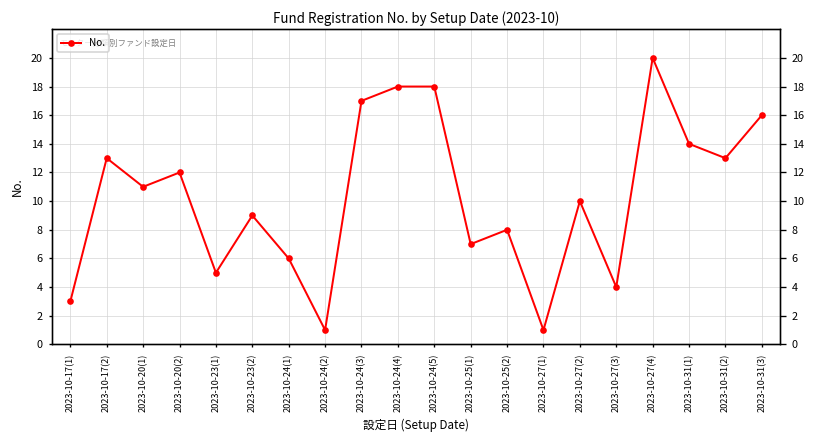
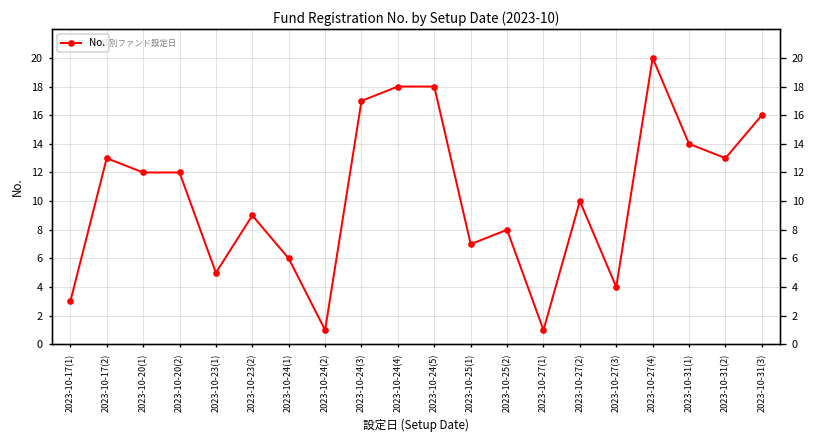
  {
    "2023-10-17(1)": 3,
    "2023-10-17(2)": 13,
-   "2023-10-20(1)": 11,
+   "2023-10-20(1)": 12,
    "2023-10-20(2)": 12,
    "2023-10-23(1)": 5,
    "2023-10-23(2)": 9,
    "2023-10-24(1)": 6,
    "2023-10-24(2)": 1,
    "2023-10-24(3)": 17,
    "2023-10-24(4)": 18,
    "2023-10-24(5)": 18,
    "2023-10-25(1)": 7,
    "2023-10-25(2)": 8,
    "2023-10-27(1)": 1,
    "2023-10-27(2)": 10,
    "2023-10-27(3)": 4,
    "2023-10-27(4)": 20,
    "2023-10-31(1)": 14,
    "2023-10-31(2)": 13,
    "2023-10-31(3)": 16
  }
